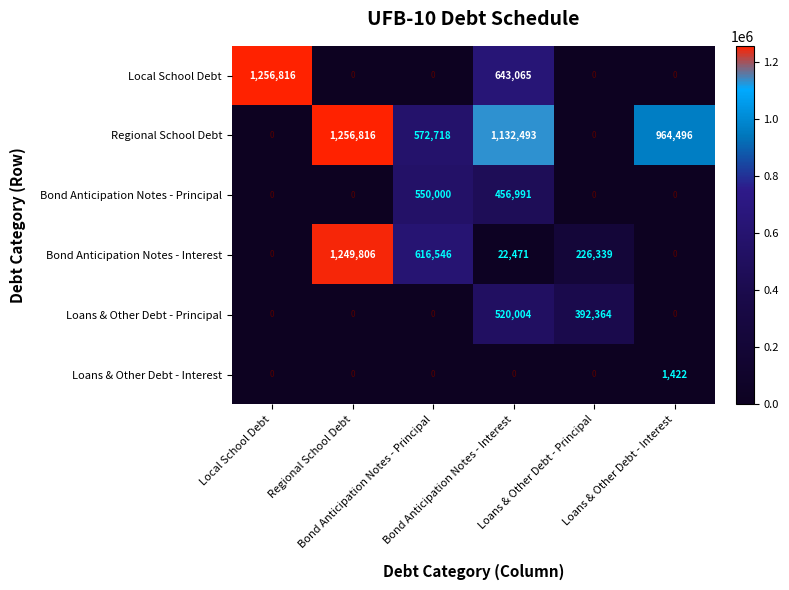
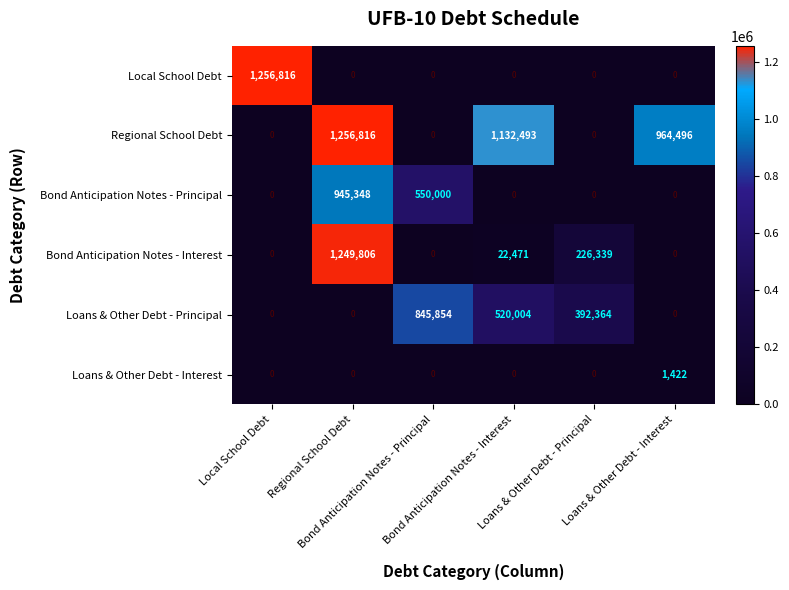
  {
    "Local School Debt": {
      "Local School Debt": "1,256,816",
      "Regional School Debt": "0",
      "Bond Anticipation Notes - Principal": "0",
-     "Bond Anticipation Notes - Interest": "643,065",
+     "Bond Anticipation Notes - Interest": "0",
      "Loans & Other Debt - Principal": "0",
      "Loans & Other Debt - Interest": "0"
    },
    "Regional School Debt": {
      "Local School Debt": "0",
      "Regional School Debt": "1,256,816",
-     "Bond Anticipation Notes - Principal": "572,718",
+     "Bond Anticipation Notes - Principal": "0",
      "Bond Anticipation Notes - Interest": "1,132,493",
      "Loans & Other Debt - Principal": "0",
      "Loans & Other Debt - Interest": "964,496"
    },
    "Bond Anticipation Notes - Principal": {
      "Local School Debt": "0",
-     "Regional School Debt": "0",
+     "Regional School Debt": "945,348",
      "Bond Anticipation Notes - Principal": "550,000",
-     "Bond Anticipation Notes - Interest": "456,991",
+     "Bond Anticipation Notes - Interest": "0",
      "Loans & Other Debt - Principal": "0",
      "Loans & Other Debt - Interest": "0"
    },
    "Bond Anticipation Notes - Interest": {
      "Local School Debt": "0",
      "Regional School Debt": "1,249,806",
-     "Bond Anticipation Notes - Principal": "616,546",
+     "Bond Anticipation Notes - Principal": "0",
      "Bond Anticipation Notes - Interest": "22,471",
      "Loans & Other Debt - Principal": "226,339",
      "Loans & Other Debt - Interest": "0"
    },
    "Loans & Other Debt - Principal": {
      "Local School Debt": "0",
      "Regional School Debt": "0",
-     "Bond Anticipation Notes - Principal": "0",
+     "Bond Anticipation Notes - Principal": "845,854",
      "Bond Anticipation Notes - Interest": "520,004",
      "Loans & Other Debt - Principal": "392,364",
      "Loans & Other Debt - Interest": "0"
    },
    "Loans & Other Debt - Interest": {
      "Local School Debt": "0",
      "Regional School Debt": "0",
      "Bond Anticipation Notes - Principal": "0",
      "Bond Anticipation Notes - Interest": "0",
      "Loans & Other Debt - Principal": "0",
      "Loans & Other Debt - Interest": "1,422"
    }
  }
